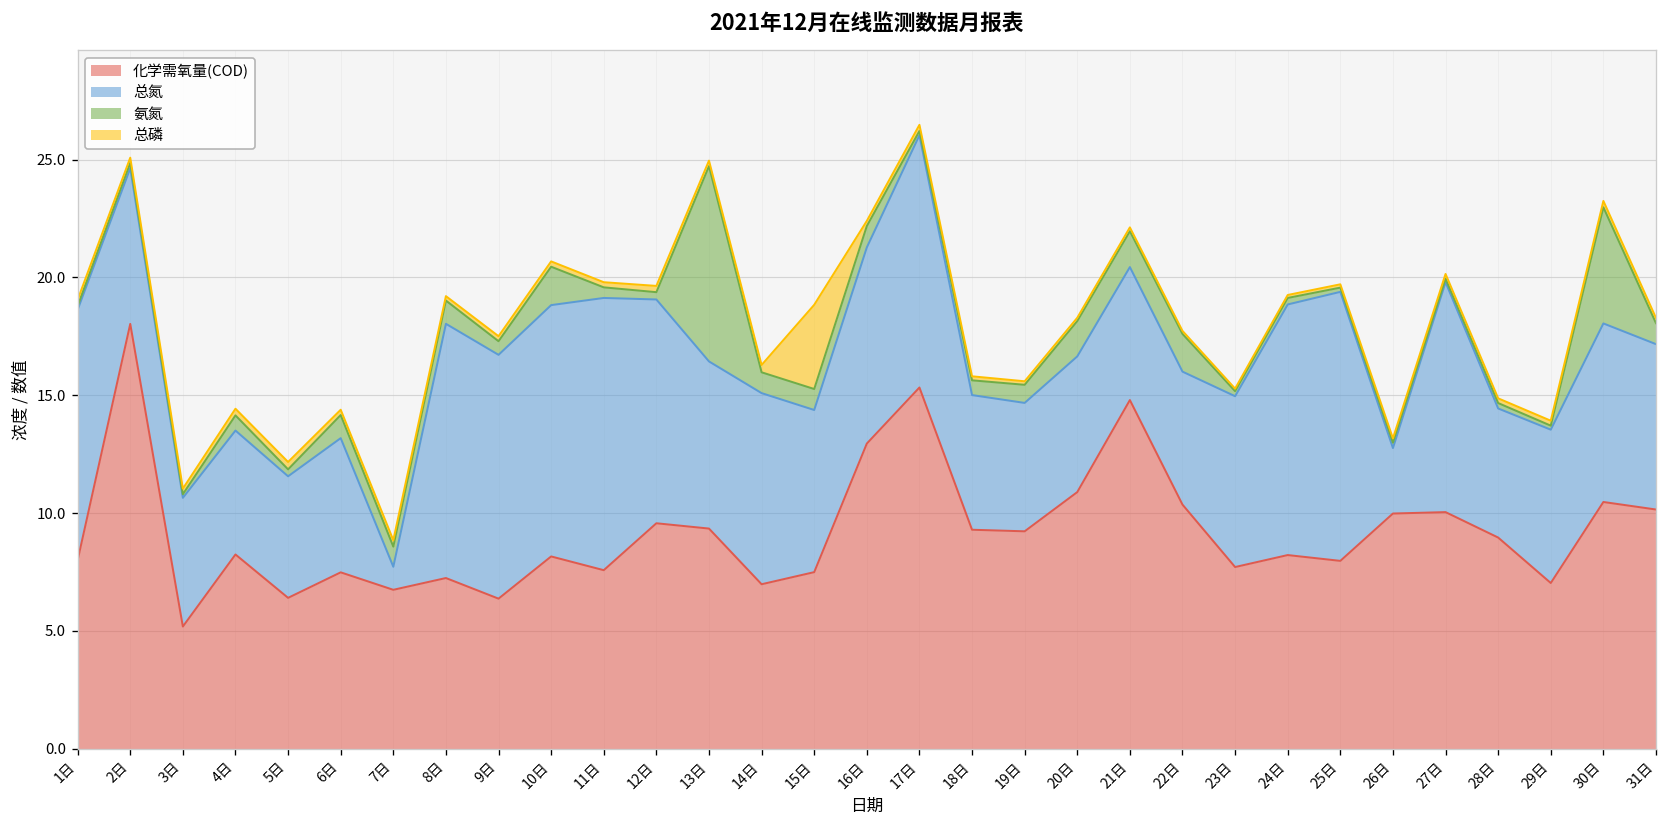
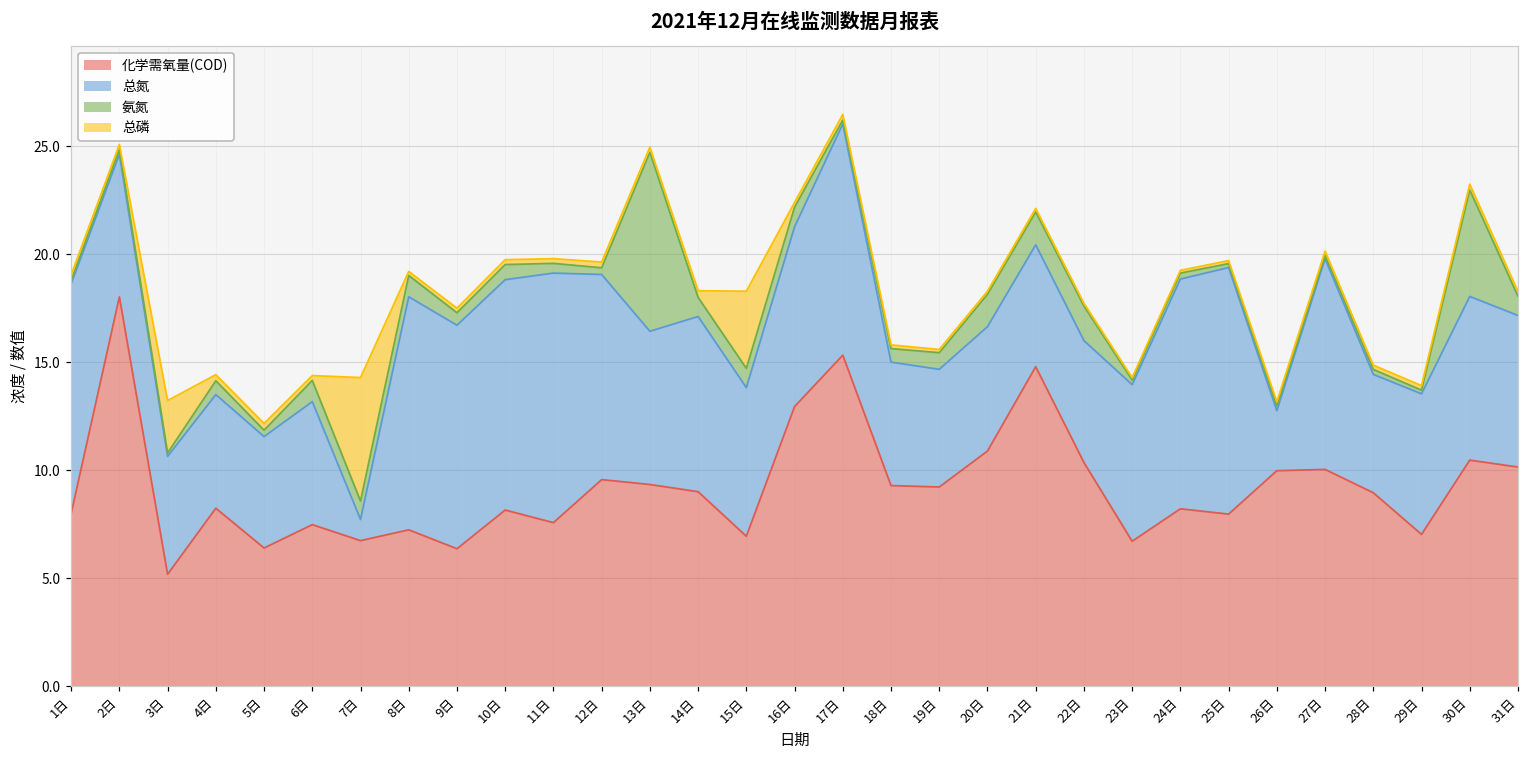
  {
    "化学需氧量(COD)": {
      "1日": 8.0,
      "2日": 18.0,
      "3日": 5.2,
      "4日": 8.2,
      "5日": 6.4,
      "6日": 7.5,
      "7日": 6.7,
      "8日": 7.2,
      "9日": 6.4,
      "10日": 8.2,
      "11日": 7.6,
      "12日": 9.6,
      "13日": 9.3,
-     "14日": 7.0,
-     "15日": 7.5,
+     "14日": 9.0,
+     "15日": 6.9,
      "16日": 13.0,
      "17日": 15.3,
      "18日": 9.3,
      "19日": 9.2,
      "20日": 10.9,
      "21日": 14.8,
      "22日": 10.4,
-     "23日": 7.7,
+     "23日": 6.7,
      "24日": 8.2,
      "25日": 8.0,
      "26日": 10.0,
      "27日": 10.0,
      "28日": 9.0,
      "29日": 7.0,
      "30日": 10.5,
      "31日": 10.2
    },
    "总氮": {
      "1日": 10.6,
      "2日": 6.6,
      "3日": 5.5,
      "4日": 5.3,
      "5日": 5.2,
      "6日": 5.7,
      "7日": 1.0,
      "8日": 10.8,
      "9日": 10.4,
      "10日": 10.7,
      "11日": 11.6,
      "12日": 9.5,
      "13日": 7.1,
      "14日": 8.1,
      "15日": 6.9,
      "16日": 8.3,
      "17日": 10.7,
      "18日": 5.7,
      "19日": 5.5,
      "20日": 5.8,
      "21日": 5.6,
      "22日": 5.6,
      "23日": 7.3,
      "24日": 10.6,
      "25日": 11.4,
      "26日": 2.8,
      "27日": 9.8,
      "28日": 5.5,
      "29日": 6.5,
      "30日": 7.6,
      "31日": 7.0
    },
    "氨氮": {
      "1日": 0.2,
      "2日": 0.2,
      "3日": 0.2,
      "4日": 0.6,
      "5日": 0.3,
      "6日": 1.0,
      "7日": 0.9,
      "8日": 1.0,
      "9日": 0.6,
-     "10日": 1.6,
+     "10日": 0.7,
      "11日": 0.5,
      "12日": 0.3,
      "13日": 8.3,
      "14日": 0.9,
      "15日": 0.9,
      "16日": 0.9,
      "17日": 0.2,
      "18日": 0.6,
      "19日": 0.8,
      "20日": 1.5,
      "21日": 1.5,
      "25日": 0.2,
      "26日": 0.2,
      "27日": 0.1,
      "28日": 0.2,
      "29日": 0.2,
      "30日": 4.9,
      "31日": 0.9
    },
    "总磷": {
      "1日": 0.3,
      "2日": 0.2,
-     "3日": 0.2,
+     "3日": 2.4,
      "4日": 0.3,
      "5日": 0.3,
      "6日": 0.2,
-     "7日": 0.3,
+     "7日": 5.7,
      "8日": 0.2,
      "9日": 0.2,
      "10日": 0.2,
      "11日": 0.2,
      "12日": 0.3,
      "13日": 0.2,
      "14日": 0.3,
      "15日": 3.6,
      "16日": 0.2,
      "17日": 0.3,
      "18日": 0.2,
      "19日": 0.1,
      "20日": 0.1,
      "21日": 0.2,
      "25日": 0.1,
      "26日": 0.2,
      "27日": 0.2,
      "28日": 0.2,
      "29日": 0.2,
      "30日": 0.3,
      "31日": 0.2
    }
  }
